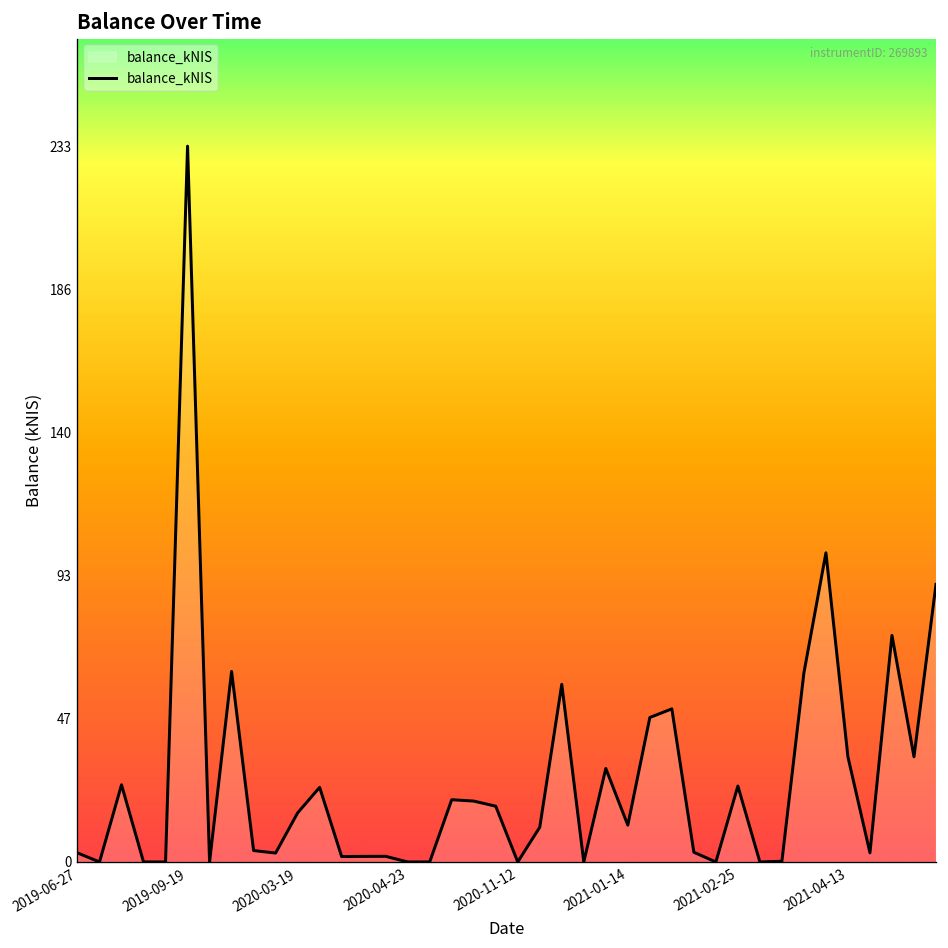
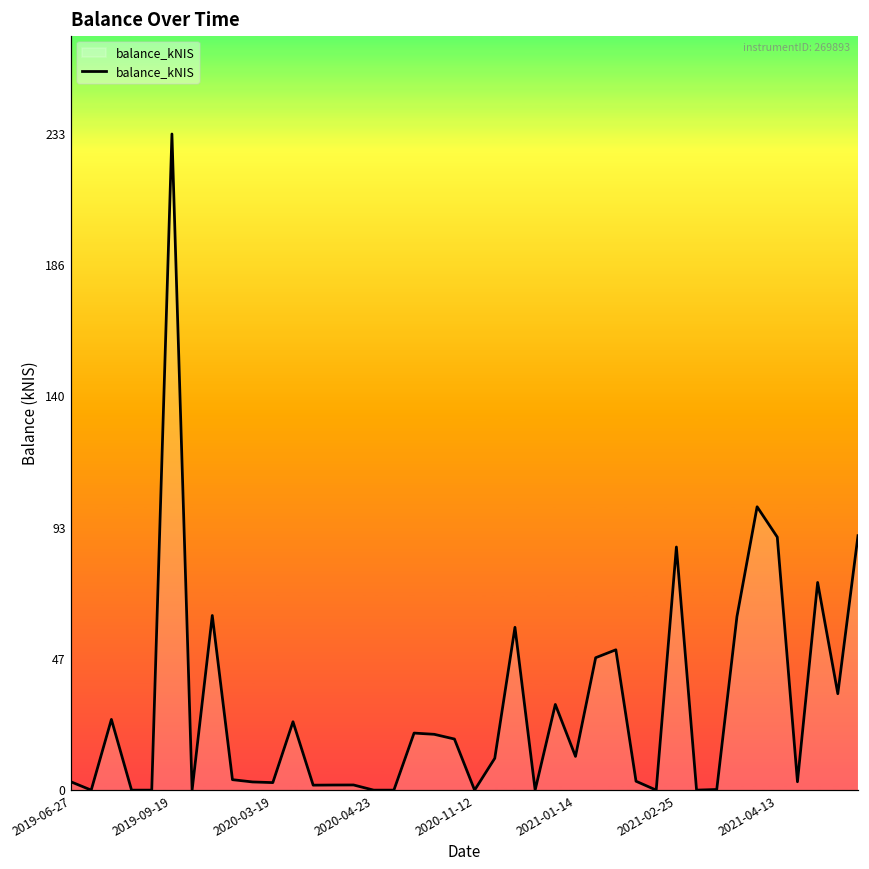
  {
    "2019-06-27": 3,
    "2019-09-19": 233,
-   "2020-03-19": 16,
+   "2020-03-19": 3,
    "2020-04-23": 0,
    "2020-11-12": 0,
    "2021-01-14": 12,
-   "2021-02-25": 25,
-   "2021-04-13": 34
+   "2021-02-25": 86,
+   "2021-04-13": 90
  }
